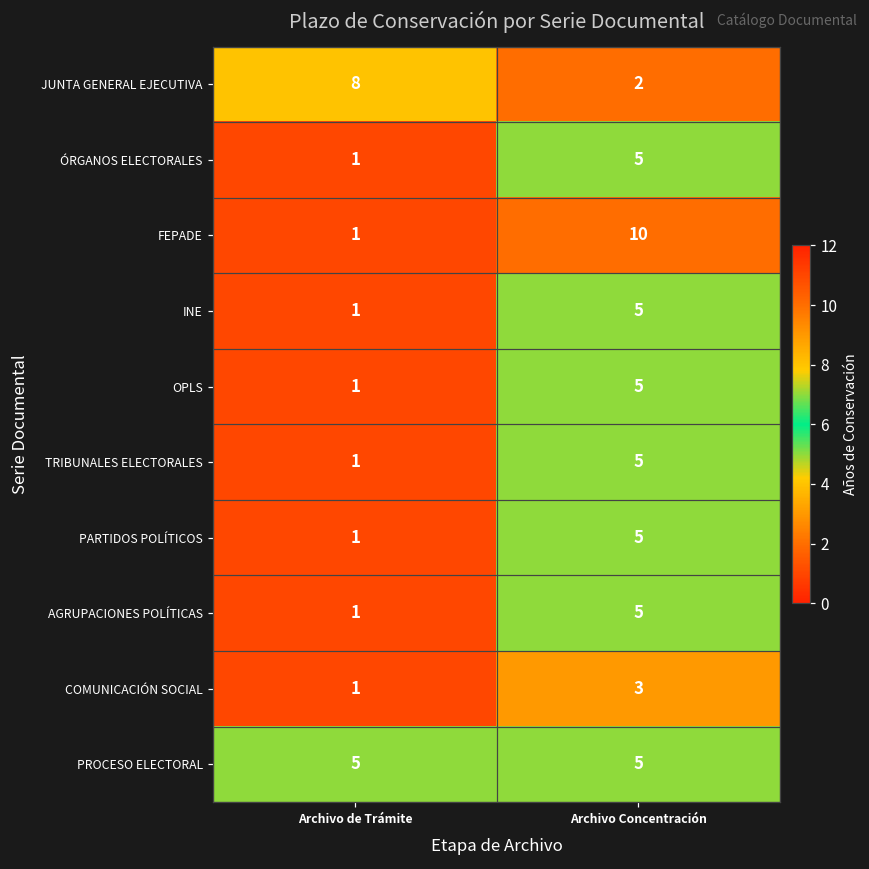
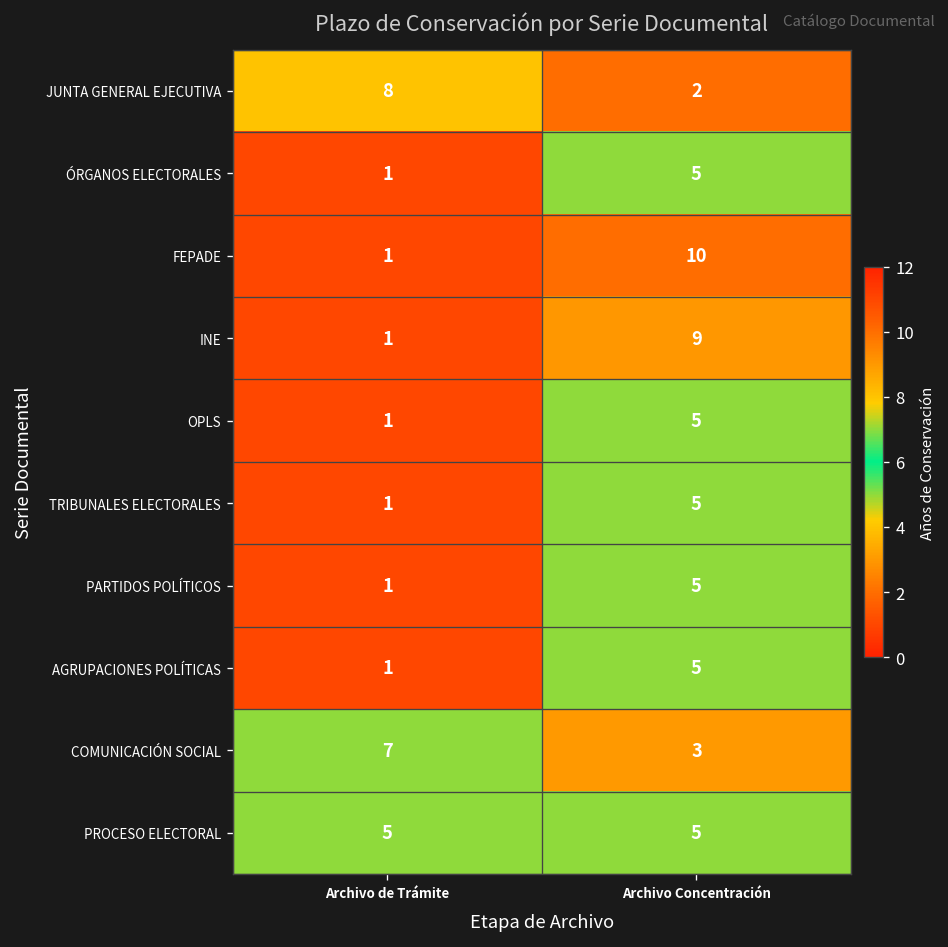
  {
    "JUNTA GENERAL EJECUTIVA": {
      "Archivo de Trámite": 8,
      "Archivo Concentración": 2
    },
    "ÓRGANOS ELECTORALES": {
      "Archivo de Trámite": 1,
      "Archivo Concentración": 5
    },
    "FEPADE": {
      "Archivo de Trámite": 1,
      "Archivo Concentración": 10
    },
    "INE": {
      "Archivo de Trámite": 1,
-     "Archivo Concentración": 5
+     "Archivo Concentración": 9
    },
    "OPLS": {
      "Archivo de Trámite": 1,
      "Archivo Concentración": 5
    },
    "TRIBUNALES ELECTORALES": {
      "Archivo de Trámite": 1,
      "Archivo Concentración": 5
    },
    "PARTIDOS POLÍTICOS": {
      "Archivo de Trámite": 1,
      "Archivo Concentración": 5
    },
    "AGRUPACIONES POLÍTICAS": {
      "Archivo de Trámite": 1,
      "Archivo Concentración": 5
    },
    "COMUNICACIÓN SOCIAL": {
-     "Archivo de Trámite": 1,
+     "Archivo de Trámite": 7,
      "Archivo Concentración": 3
    },
    "PROCESO ELECTORAL": {
      "Archivo de Trámite": 5,
      "Archivo Concentración": 5
    }
  }
